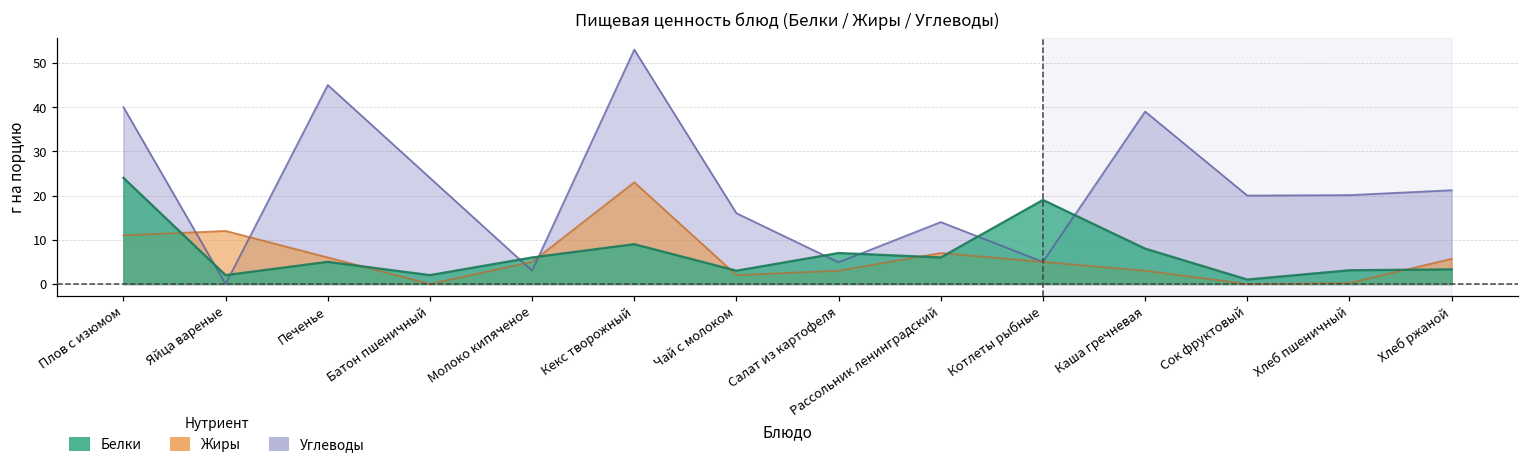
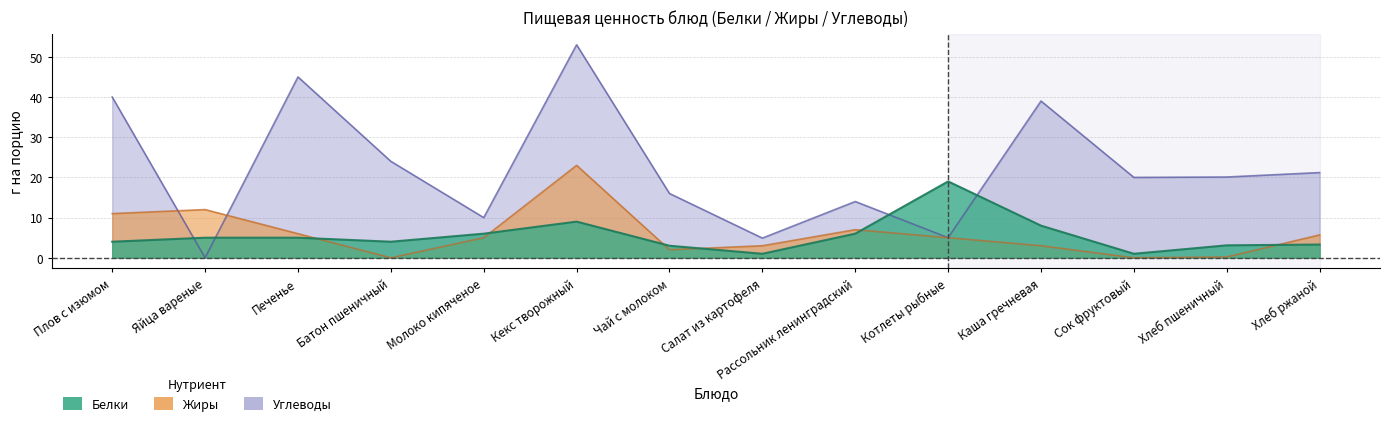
  {
    "Углеводы": {
      "Плов с изюмом": 40,
      "Яйца вареные": 0,
      "Печенье": 45,
      "Батон пшеничный": 24,
-     "Молоко кипяченое": 3,
+     "Молоко кипяченое": 10,
      "Кекс творожный": 53,
      "Чай с молоком": 16,
      "Салат из картофеля": 5,
      "Рассольник ленинградский": 14,
      "Каша гречневая": 39,
      "Сок фруктовый": 20,
      "Хлеб пшеничный": 20,
      "Хлеб ржаной": 21
    },
    "Жиры": {
      "Плов с изюмом": 11,
      "Яйца вареные": 12,
      "Печенье": 6,
      "Батон пшеничный": 0,
      "Молоко кипяченое": 5,
      "Кекс творожный": 23,
      "Чай с молоком": 2,
      "Салат из картофеля": 3,
      "Рассольник ленинградский": 7,
      "Каша гречневая": 3,
      "Сок фруктовый": 0,
      "Хлеб пшеничный": 0,
      "Хлеб ржаной": 6
    },
    "Белки": {
-     "Плов с изюмом": 24,
-     "Яйца вареные": 2,
+     "Плов с изюмом": 4,
+     "Яйца вареные": 5,
      "Печенье": 5,
-     "Батон пшеничный": 2,
+     "Батон пшеничный": 4,
      "Молоко кипяченое": 6,
      "Кекс творожный": 9,
      "Чай с молоком": 3,
-     "Салат из картофеля": 7,
+     "Салат из картофеля": 1,
      "Рассольник ленинградский": 6,
      "Котлеты рыбные": 19,
      "Каша гречневая": 8,
      "Сок фруктовый": 1,
      "Хлеб пшеничный": 3,
      "Хлеб ржаной": 3
    }
  }
